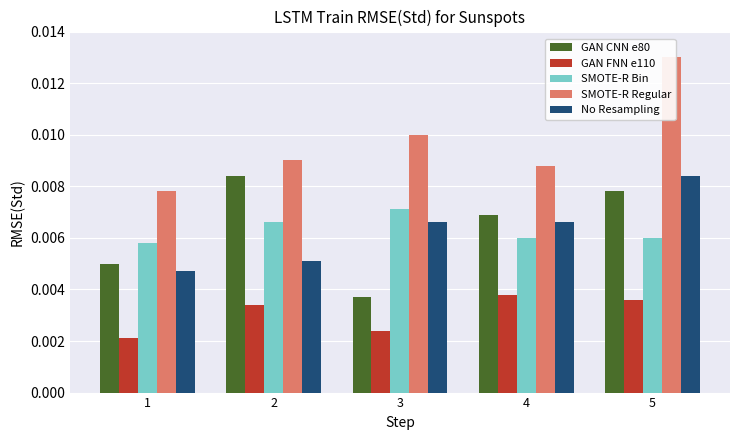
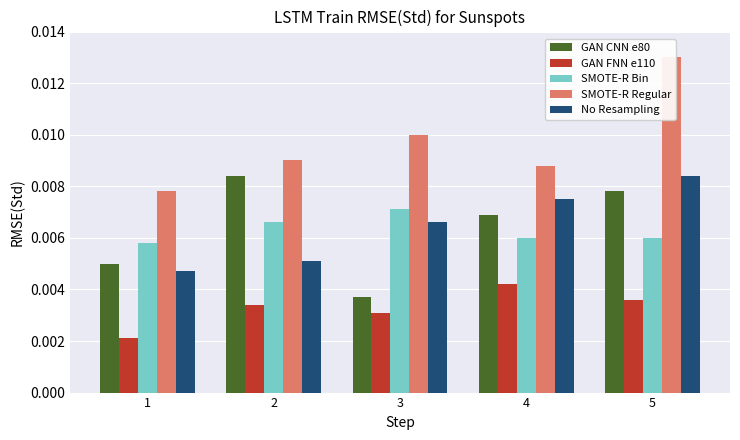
  {
    "GAN CNN e80": {
      "1": 0.0050,
      "2": 0.0084,
      "3": 0.0037,
      "4": 0.0069,
      "5": 0.0078
    },
    "GAN FNN e110": {
      "1": 0.0021,
      "2": 0.0034,
-     "3": 0.0024,
-     "4": 0.0038,
+     "3": 0.0031,
+     "4": 0.0042,
      "5": 0.0036
    },
    "SMOTE-R Bin": {
      "1": 0.0058,
      "2": 0.0066,
      "3": 0.0071,
      "4": 0.0060,
      "5": 0.0060
    },
    "SMOTE-R Regular": {
      "1": 0.0078,
      "2": 0.0090,
      "3": 0.0100,
      "4": 0.0088
    },
    "No Resampling": {
      "1": 0.0047,
      "2": 0.0051,
      "3": 0.0066,
-     "4": 0.0066,
+     "4": 0.0075,
      "5": 0.0084
    }
  }
